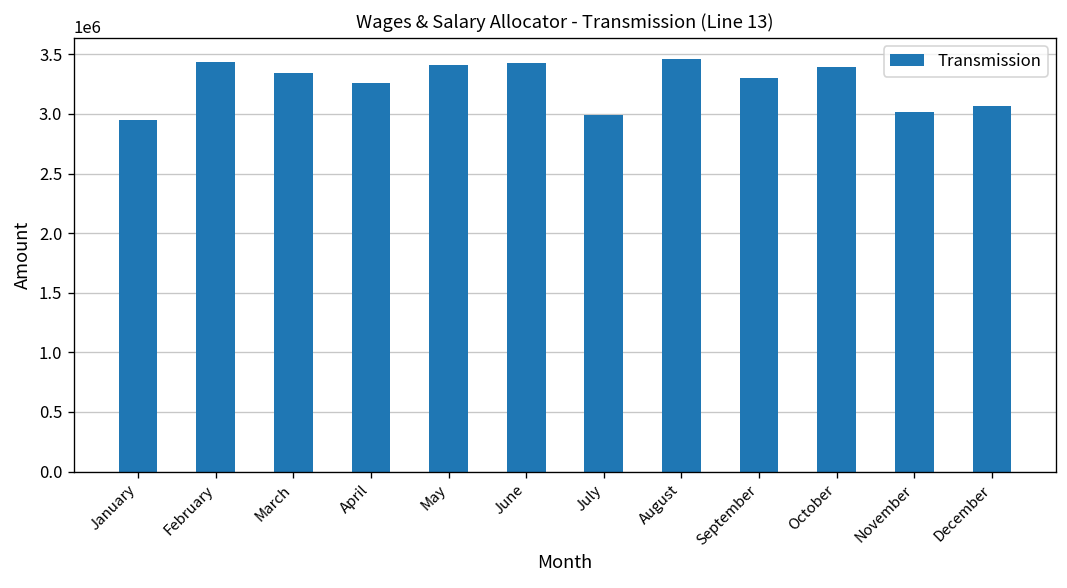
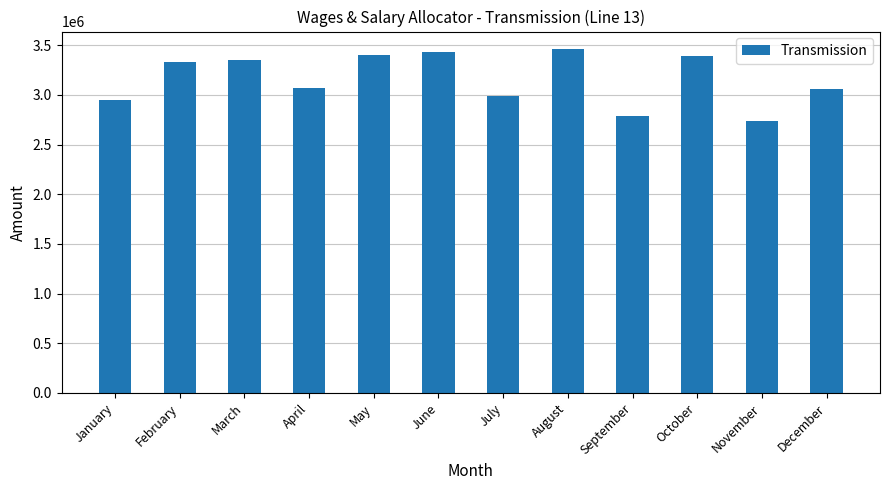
  {
    "January": 3000000,
-   "February": 3400000,
+   "February": 3300000,
    "March": 3300000,
-   "April": 3300000,
+   "April": 3100000,
    "May": 3400000,
    "June": 3400000,
    "July": 3000000,
    "August": 3500000,
-   "September": 3300000,
+   "September": 2800000,
    "October": 3400000,
-   "November": 3000000,
+   "November": 2700000,
    "December": 3100000
  }
